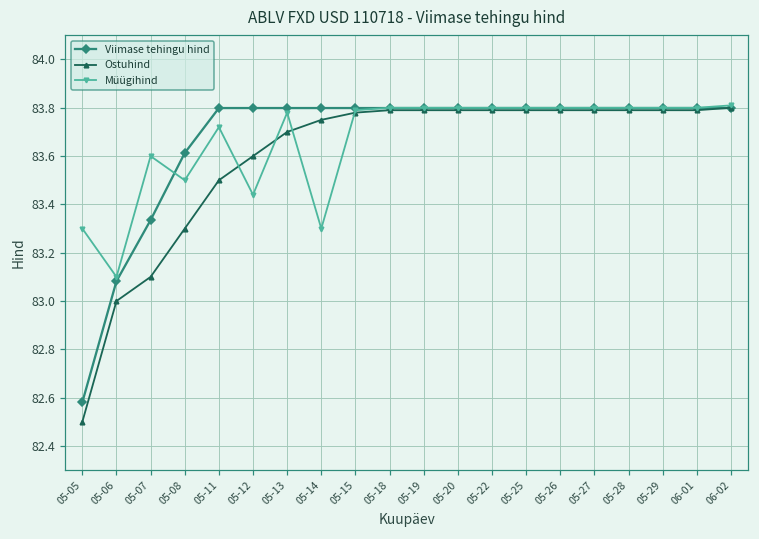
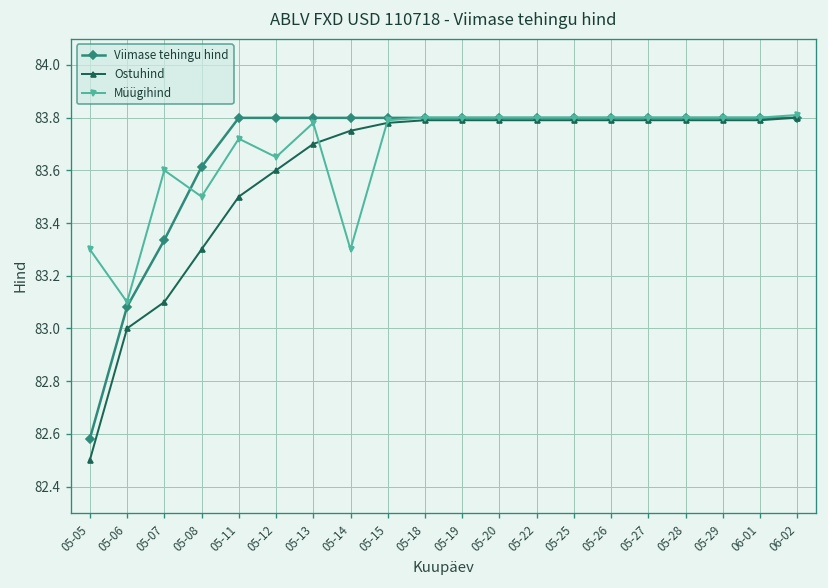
  {
    "Müügihind": {
      "05-05": 83.30,
      "05-06": 83.10,
      "05-07": 83.60,
      "05-08": 83.50,
      "05-11": 83.72,
-     "05-12": 83.44,
+     "05-12": 83.65,
      "05-13": 83.78,
      "05-14": 83.30
    }
  }
